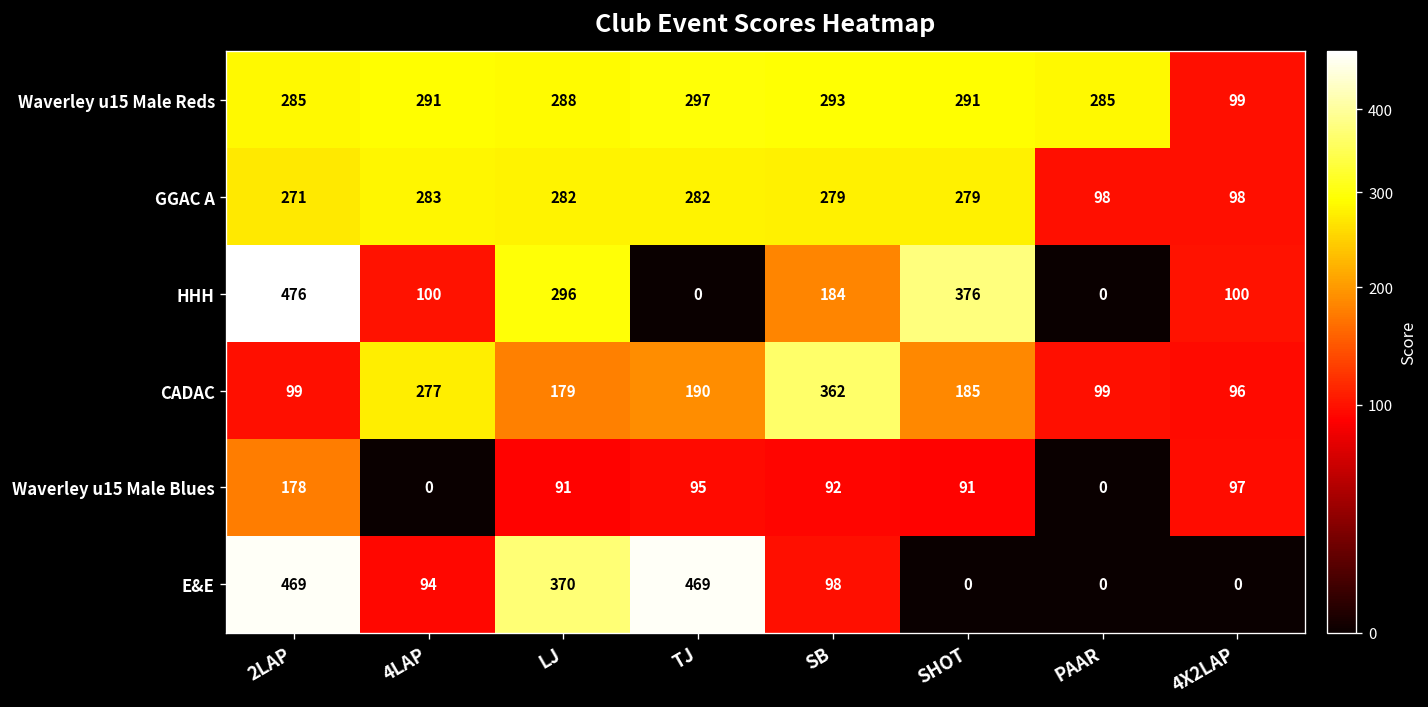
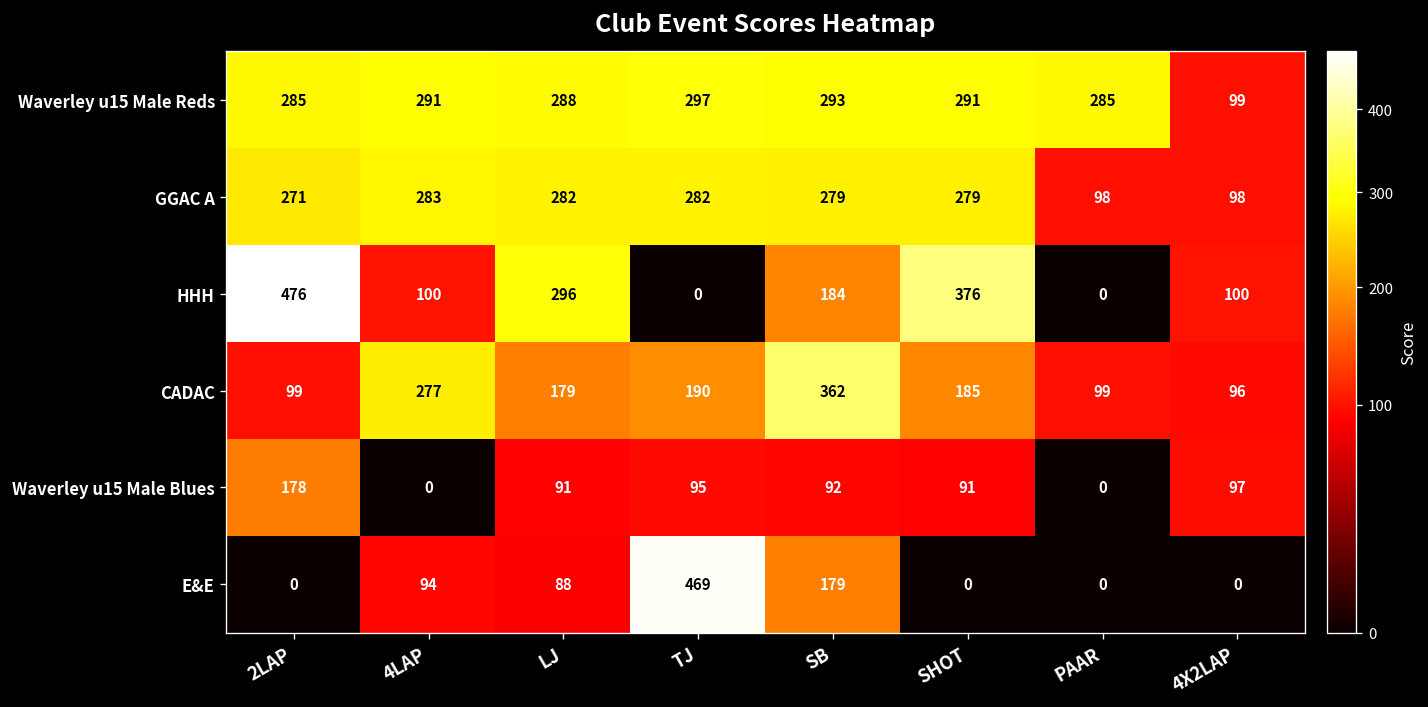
  {
    "Waverley u15 Male Reds": {
      "2LAP": 285,
      "4LAP": 291,
      "LJ": 288,
      "TJ": 297,
      "SB": 293,
      "SHOT": 291,
      "PAAR": 285,
      "4X2LAP": 99
    },
    "GGAC A": {
      "2LAP": 271,
      "4LAP": 283,
      "LJ": 282,
      "TJ": 282,
      "SB": 279,
      "SHOT": 279,
      "PAAR": 98,
      "4X2LAP": 98
    },
    "HHH": {
      "2LAP": 476,
      "4LAP": 100,
      "LJ": 296,
      "TJ": 0,
      "SB": 184,
      "SHOT": 376,
      "PAAR": 0,
      "4X2LAP": 100
    },
    "CADAC": {
      "2LAP": 99,
      "4LAP": 277,
      "LJ": 179,
      "TJ": 190,
      "SB": 362,
      "SHOT": 185,
      "PAAR": 99,
      "4X2LAP": 96
    },
    "Waverley u15 Male Blues": {
      "2LAP": 178,
      "4LAP": 0,
      "LJ": 91,
      "TJ": 95,
      "SB": 92,
      "SHOT": 91,
      "PAAR": 0,
      "4X2LAP": 97
    },
    "E&E": {
-     "2LAP": 469,
+     "2LAP": 0,
      "4LAP": 94,
-     "LJ": 370,
+     "LJ": 88,
      "TJ": 469,
-     "SB": 98,
+     "SB": 179,
      "SHOT": 0,
      "PAAR": 0,
      "4X2LAP": 0
    }
  }
